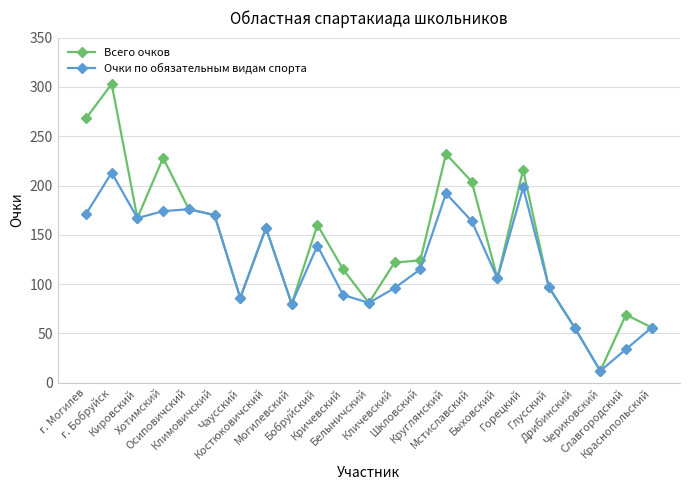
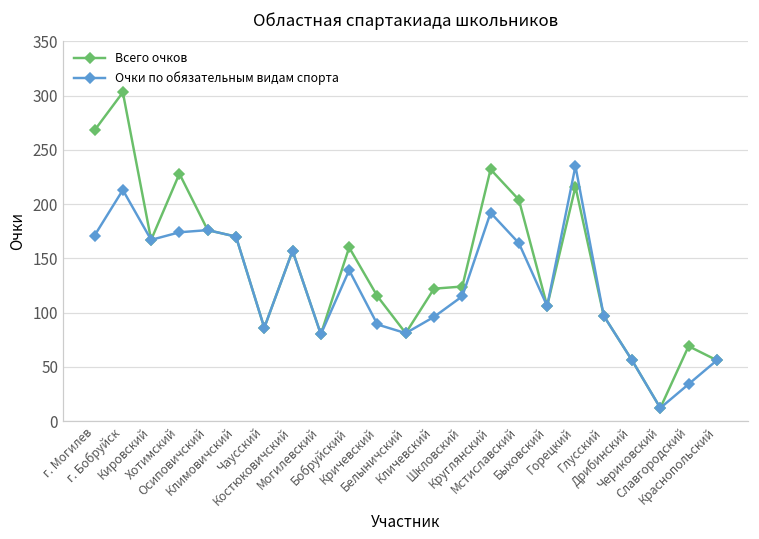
  {
    "Всего очков": {
      "г. Могилев": 270,
      "г. Бобруйск": 300,
      "Хотимский": 230,
      "Бобруйский": 160,
      "Кричевский": 120,
      "Кличевский": 120,
      "Шкловский": 120,
      "Круглянский": 230,
      "Мстиславский": 200,
      "Горецкий": 220,
      "Славгородский": 70
    },
    "Очки по обязательным видам спорта": {
      "г. Могилев": 170,
      "г. Бобруйск": 210,
      "Хотимский": 170,
      "Бобруйский": 140,
      "Кричевский": 90,
      "Кличевский": 100,
      "Шкловский": 120,
      "Круглянский": 190,
      "Мстиславский": 160,
-     "Горецкий": 200,
+     "Горецкий": 240,
      "Славгородский": 30
    }
  }
